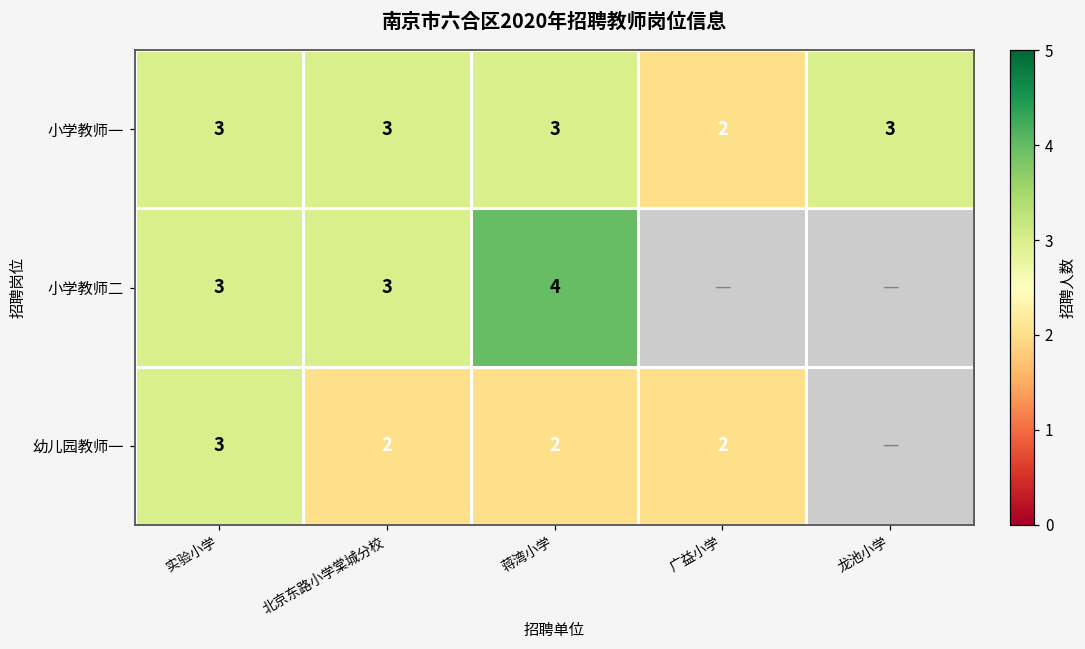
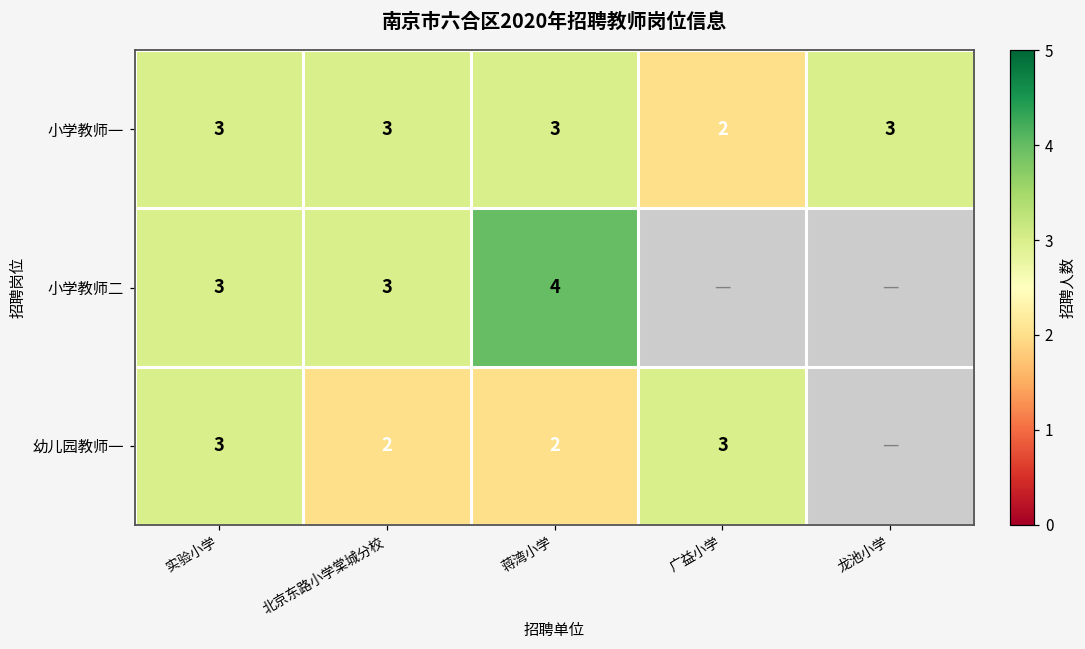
  {
    "小学教师一": {
      "实验小学": 3,
      "北京东路小学棠城分校": 3,
      "蒋湾小学": 3,
      "广益小学": 2,
      "龙池小学": 3
    },
    "小学教师二": {
      "实验小学": 3,
      "北京东路小学棠城分校": 3,
      "蒋湾小学": 4
    },
    "幼儿园教师一": {
      "实验小学": 3,
      "北京东路小学棠城分校": 2,
      "蒋湾小学": 2,
-     "广益小学": 2
+     "广益小学": 3
    }
  }
